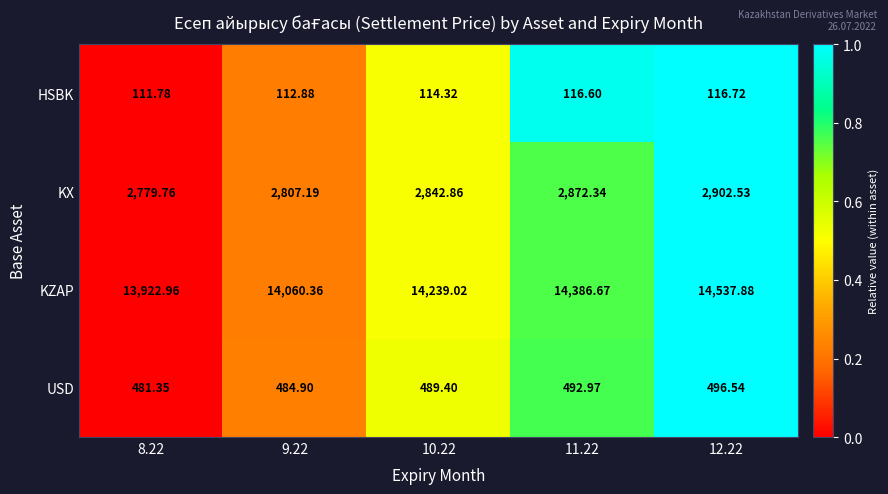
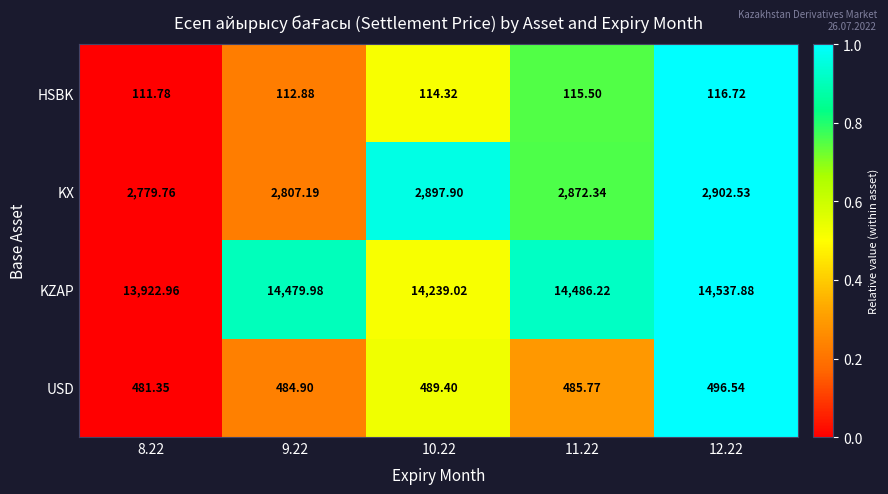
  {
    "HSBK": {
      "8.22": "111.78",
      "9.22": "112.88",
      "10.22": "114.32",
-     "11.22": "116.60",
+     "11.22": "115.50",
      "12.22": "116.72"
    },
    "KX": {
      "8.22": "2,779.76",
      "9.22": "2,807.19",
-     "10.22": "2,842.86",
+     "10.22": "2,897.90",
      "11.22": "2,872.34",
      "12.22": "2,902.53"
    },
    "KZAP": {
      "8.22": "13,922.96",
-     "9.22": "14,060.36",
+     "9.22": "14,479.98",
      "10.22": "14,239.02",
-     "11.22": "14,386.67",
+     "11.22": "14,486.22",
      "12.22": "14,537.88"
    },
    "USD": {
      "8.22": "481.35",
      "9.22": "484.90",
      "10.22": "489.40",
-     "11.22": "492.97",
+     "11.22": "485.77",
      "12.22": "496.54"
    }
  }
